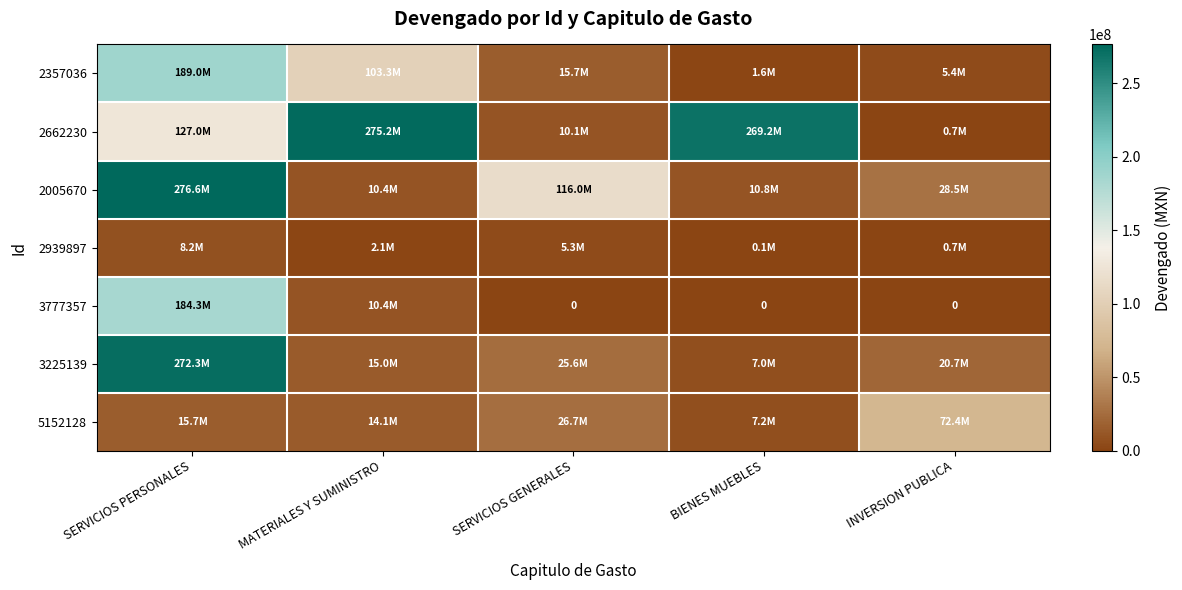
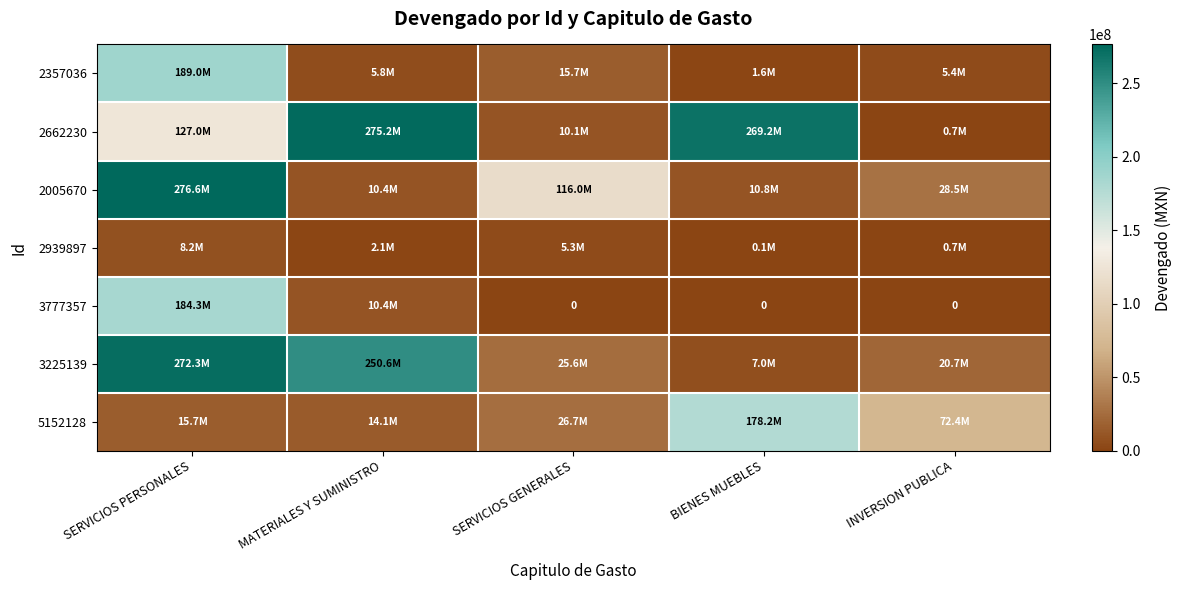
  {
    "2357036": {
      "SERVICIOS PERSONALES": "189.0M",
-     "MATERIALES Y SUMINISTRO": "103.3M",
+     "MATERIALES Y SUMINISTRO": "5.8M",
      "SERVICIOS GENERALES": "15.7M",
      "BIENES MUEBLES": "1.6M",
      "INVERSION PUBLICA": "5.4M"
    },
    "2662230": {
      "SERVICIOS PERSONALES": "127.0M",
      "MATERIALES Y SUMINISTRO": "275.2M",
      "SERVICIOS GENERALES": "10.1M",
      "BIENES MUEBLES": "269.2M",
      "INVERSION PUBLICA": "0.7M"
    },
    "2005670": {
      "SERVICIOS PERSONALES": "276.6M",
      "MATERIALES Y SUMINISTRO": "10.4M",
      "SERVICIOS GENERALES": "116.0M",
      "BIENES MUEBLES": "10.8M",
      "INVERSION PUBLICA": "28.5M"
    },
    "2939897": {
      "SERVICIOS PERSONALES": "8.2M",
      "MATERIALES Y SUMINISTRO": "2.1M",
      "SERVICIOS GENERALES": "5.3M",
      "BIENES MUEBLES": "0.1M",
      "INVERSION PUBLICA": "0.7M"
    },
    "3777357": {
      "SERVICIOS PERSONALES": "184.3M",
      "MATERIALES Y SUMINISTRO": "10.4M",
      "SERVICIOS GENERALES": "0",
      "BIENES MUEBLES": "0",
      "INVERSION PUBLICA": "0"
    },
    "3225139": {
      "SERVICIOS PERSONALES": "272.3M",
-     "MATERIALES Y SUMINISTRO": "15.0M",
+     "MATERIALES Y SUMINISTRO": "250.6M",
      "SERVICIOS GENERALES": "25.6M",
      "BIENES MUEBLES": "7.0M",
      "INVERSION PUBLICA": "20.7M"
    },
    "5152128": {
      "SERVICIOS PERSONALES": "15.7M",
      "MATERIALES Y SUMINISTRO": "14.1M",
      "SERVICIOS GENERALES": "26.7M",
-     "BIENES MUEBLES": "7.2M",
+     "BIENES MUEBLES": "178.2M",
      "INVERSION PUBLICA": "72.4M"
    }
  }
